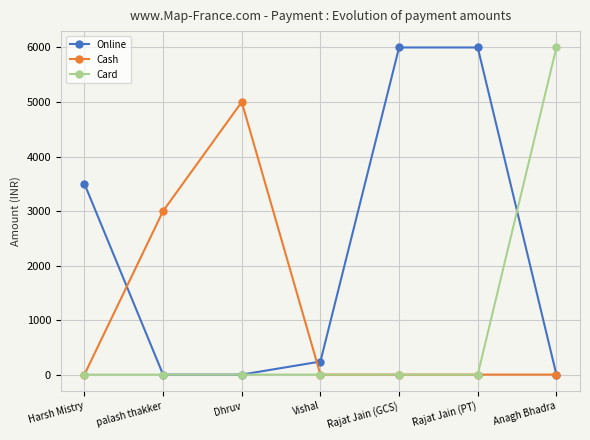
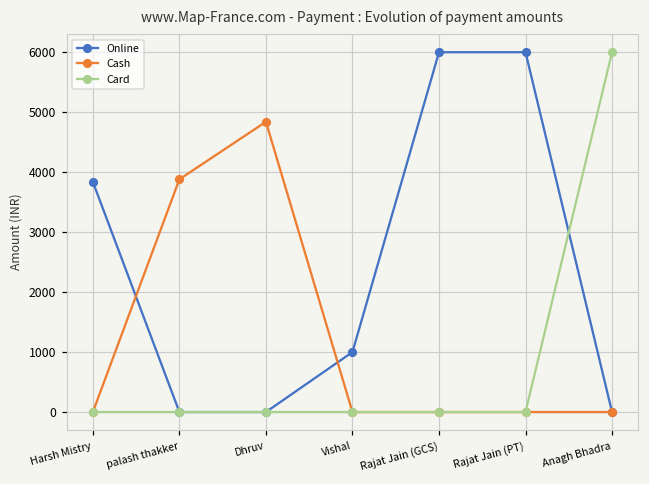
  {
    "Online": {
-     "Harsh Mistry": 3500,
-     "Vishal": 200,
+     "Harsh Mistry": 3800,
+     "Vishal": 1000,
      "Rajat Jain (GCS)": 6000,
      "Rajat Jain (PT)": 6000
    },
    "Cash": {
-     "palash thakker": 3000,
-     "Dhruv": 5000
+     "palash thakker": 3900,
+     "Dhruv": 4800
    },
    "Card": {
      "Anagh Bhadra": 6000
    }
  }
